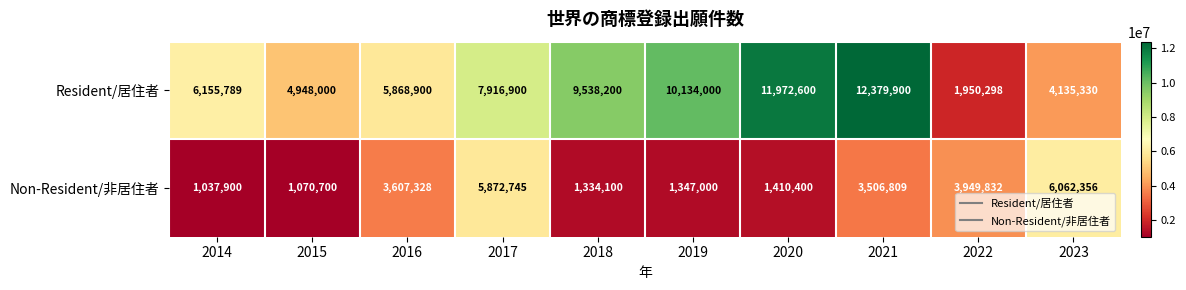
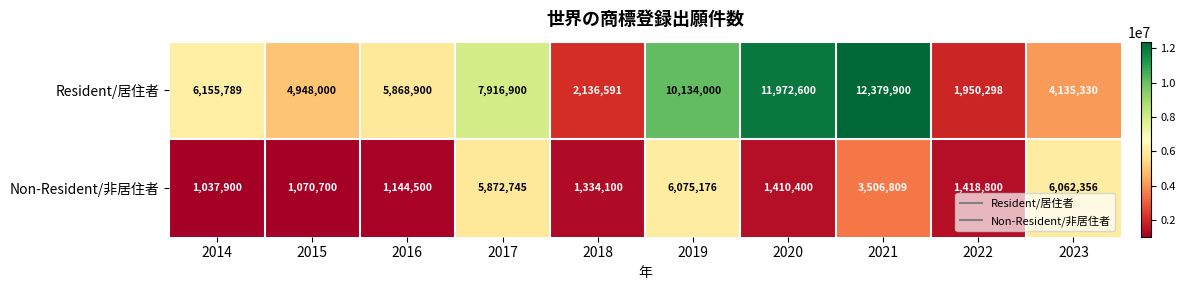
  {
    "Resident/居住者": {
      "2014": "6,155,789",
      "2015": "4,948,000",
      "2016": "5,868,900",
      "2017": "7,916,900",
-     "2018": "9,538,200",
+     "2018": "2,136,591",
      "2019": "10,134,000",
      "2020": "11,972,600",
      "2021": "12,379,900",
      "2022": "1,950,298",
      "2023": "4,135,330"
    },
    "Non-Resident/非居住者": {
      "2014": "1,037,900",
      "2015": "1,070,700",
-     "2016": "3,607,328",
+     "2016": "1,144,500",
      "2017": "5,872,745",
      "2018": "1,334,100",
-     "2019": "1,347,000",
+     "2019": "6,075,176",
      "2020": "1,410,400",
      "2021": "3,506,809",
-     "2022": "3,949,832",
+     "2022": "1,418,800",
      "2023": "6,062,356"
    }
  }
